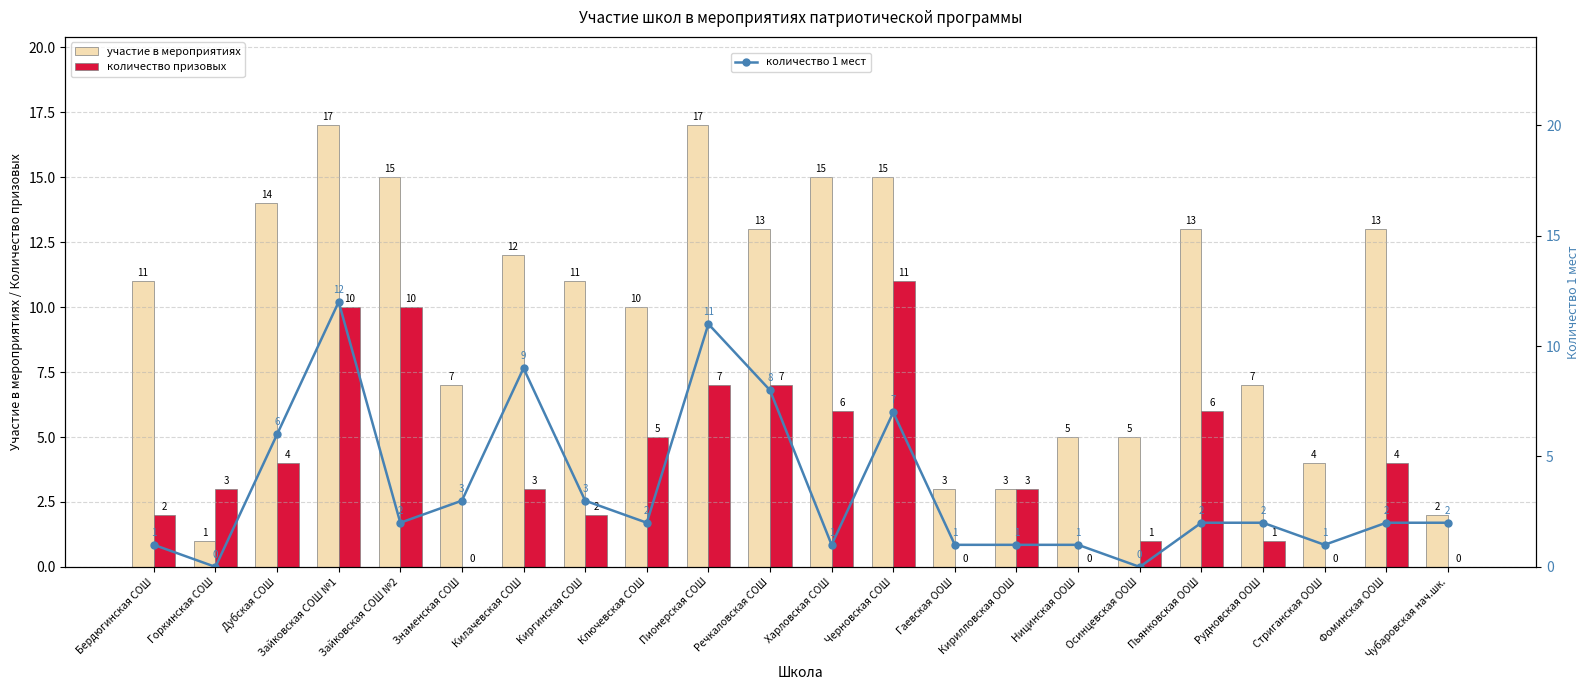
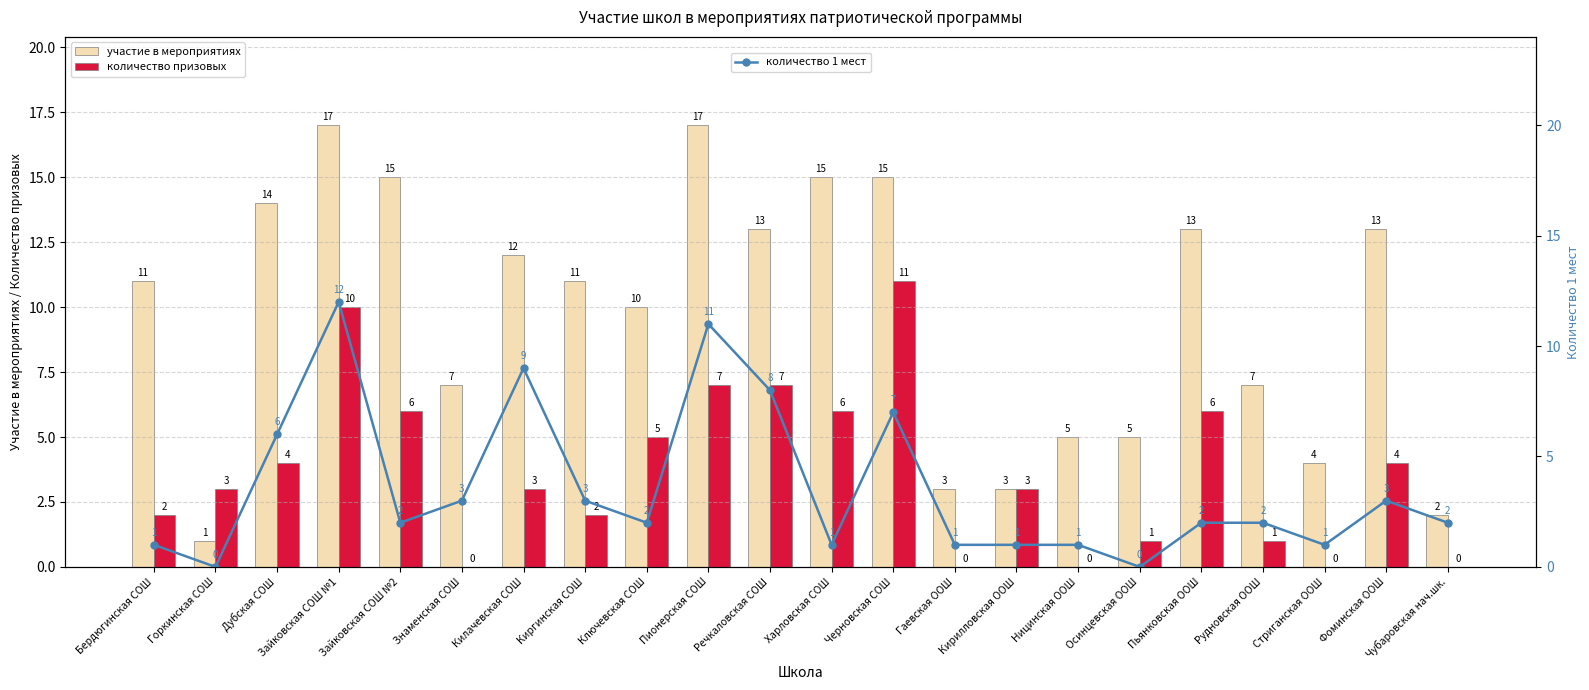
  {
    "участие в мероприятиях": {
      "Бердюгинская СОШ": 11,
      "Горкинская СОШ": 1,
      "Дубская СОШ": 14,
      "Зайковская СОШ №1": 17,
      "Зайковская СОШ №2": 15,
      "Знаменская СОШ": 7,
      "Килачевская СОШ": 12,
      "Киргинская СОШ": 11,
      "Ключевская СОШ": 10,
      "Пионерская СОШ": 17,
      "Речкаловская СОШ": 13,
      "Харловская СОШ": 15,
      "Черновская СОШ": 15,
      "Гаевская ООШ": 3,
      "Кирилловская ООШ": 3,
      "Ницинская ООШ": 5,
      "Осинцевская ООШ": 5,
      "Пьянковская ООШ": 13,
      "Рудновская ООШ": 7,
      "Стриганская ООШ": 4,
      "Фоминская ООШ": 13,
      "Чубаровская нач.шк.": 2
    },
    "количество призовых": {
      "Бердюгинская СОШ": 2,
      "Горкинская СОШ": 3,
      "Дубская СОШ": 4,
      "Зайковская СОШ №1": 10,
-     "Зайковская СОШ №2": 10,
+     "Зайковская СОШ №2": 6,
      "Знаменская СОШ": 0,
      "Килачевская СОШ": 3,
      "Киргинская СОШ": 2,
      "Ключевская СОШ": 5,
      "Пионерская СОШ": 7,
      "Речкаловская СОШ": 7,
      "Харловская СОШ": 6,
      "Черновская СОШ": 11,
      "Гаевская ООШ": 0,
      "Кирилловская ООШ": 3,
      "Ницинская ООШ": 0,
      "Осинцевская ООШ": 1,
      "Пьянковская ООШ": 6,
      "Рудновская ООШ": 1,
      "Стриганская ООШ": 0,
      "Фоминская ООШ": 4,
      "Чубаровская нач.шк.": 0
    },
    "количество 1 мест": {
      "Бердюгинская СОШ": 1,
      "Горкинская СОШ": 0,
      "Дубская СОШ": 6,
      "Зайковская СОШ №1": 12,
      "Зайковская СОШ №2": 2,
      "Знаменская СОШ": 3,
      "Килачевская СОШ": 9,
      "Киргинская СОШ": 3,
      "Ключевская СОШ": 2,
      "Пионерская СОШ": 11,
      "Речкаловская СОШ": 8,
      "Харловская СОШ": 1,
      "Черновская СОШ": 7,
      "Гаевская ООШ": 1,
      "Кирилловская ООШ": 1,
      "Ницинская ООШ": 1,
      "Осинцевская ООШ": 0,
      "Пьянковская ООШ": 2,
      "Рудновская ООШ": 2,
      "Стриганская ООШ": 1,
-     "Фоминская ООШ": 2,
+     "Фоминская ООШ": 3,
      "Чубаровская нач.шк.": 2
    }
  }
